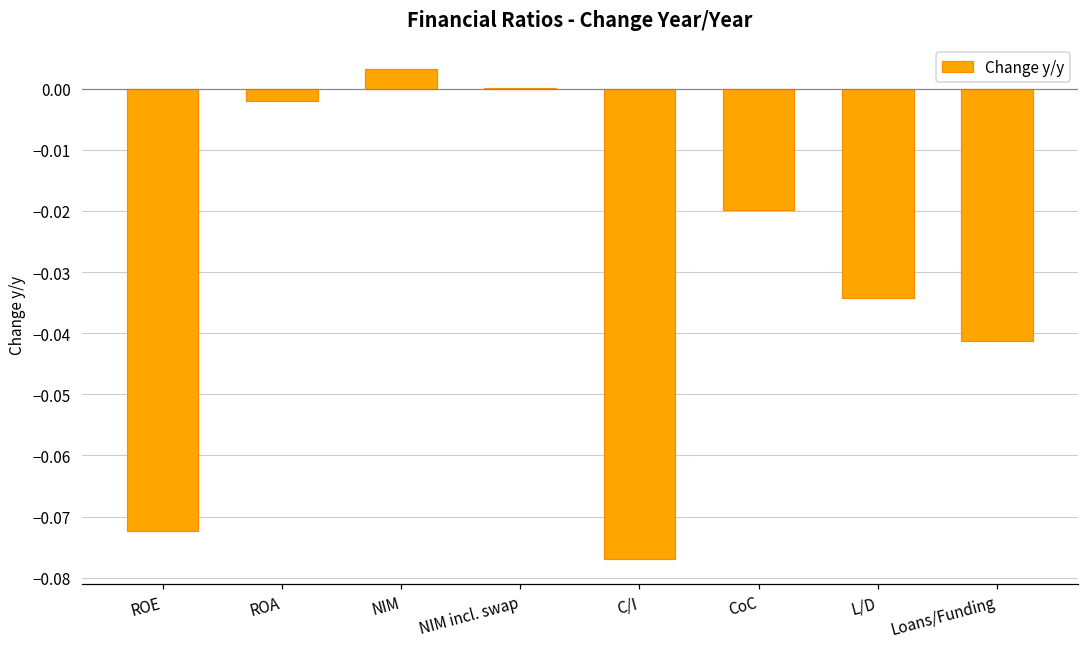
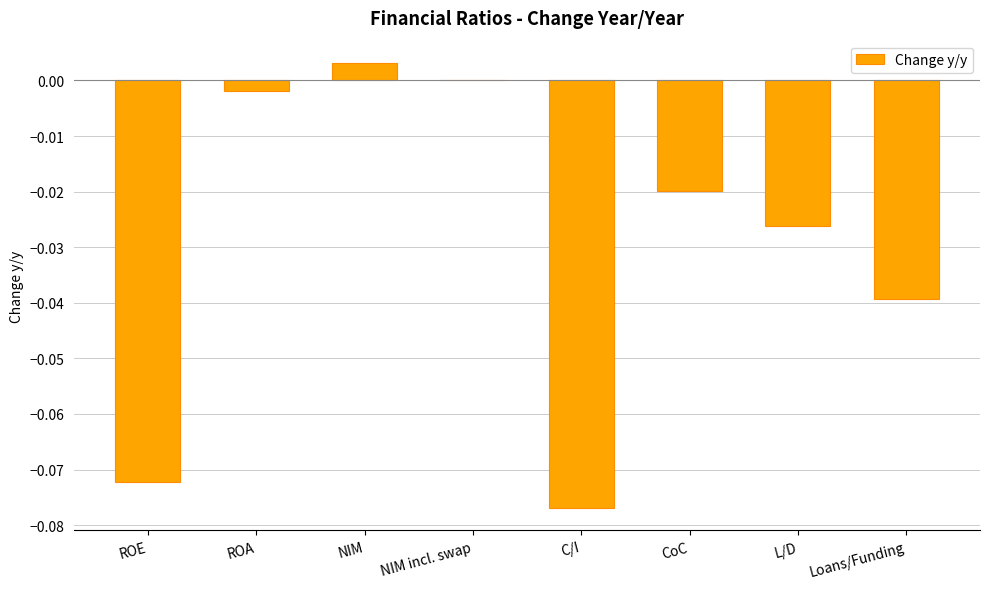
  {
    "ROE": -0.072,
    "ROA": -0.002,
    "NIM": 0.003,
    "C/I": -0.077,
    "CoC": -0.020,
-   "L/D": -0.034,
-   "Loans/Funding": -0.041
+   "L/D": -0.026,
+   "Loans/Funding": -0.039
  }
